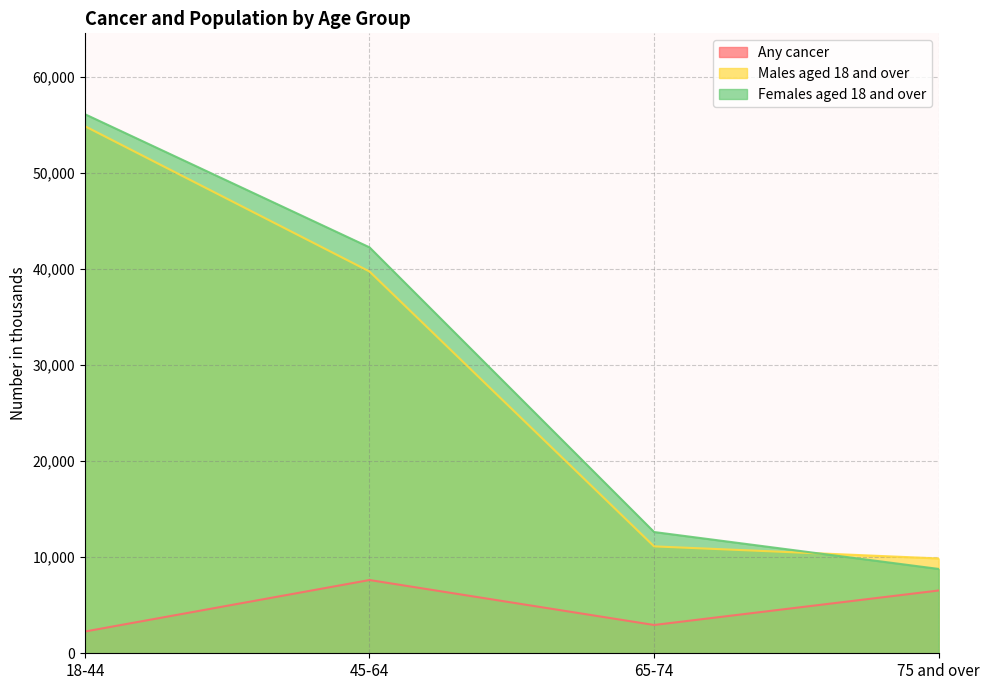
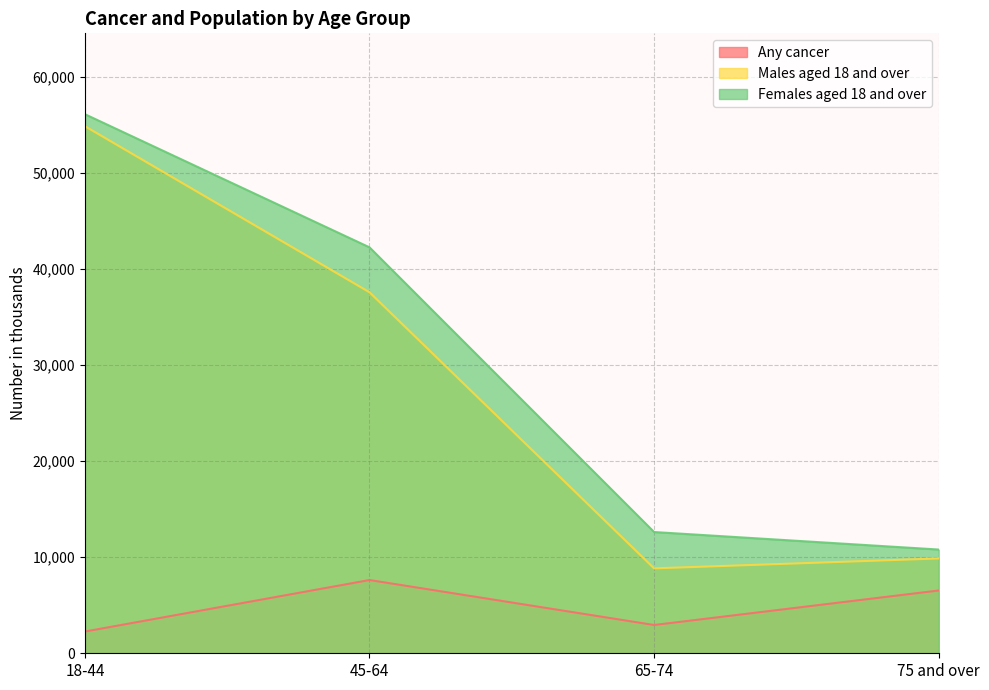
  {
    "Any cancer": {
      "18-44": "2,000",
      "45-64": "8,000",
      "65-74": "3,000",
      "75 and over": "7,000"
    },
    "Males aged 18 and over": {
      "18-44": "55,000",
-     "45-64": "40,000",
-     "65-74": "11,000",
+     "45-64": "38,000",
+     "65-74": "9,000",
      "75 and over": "10,000"
    },
    "Females aged 18 and over": {
      "18-44": "56,000",
      "45-64": "42,000",
      "65-74": "13,000",
-     "75 and over": "9,000"
+     "75 and over": "11,000"
    }
  }
